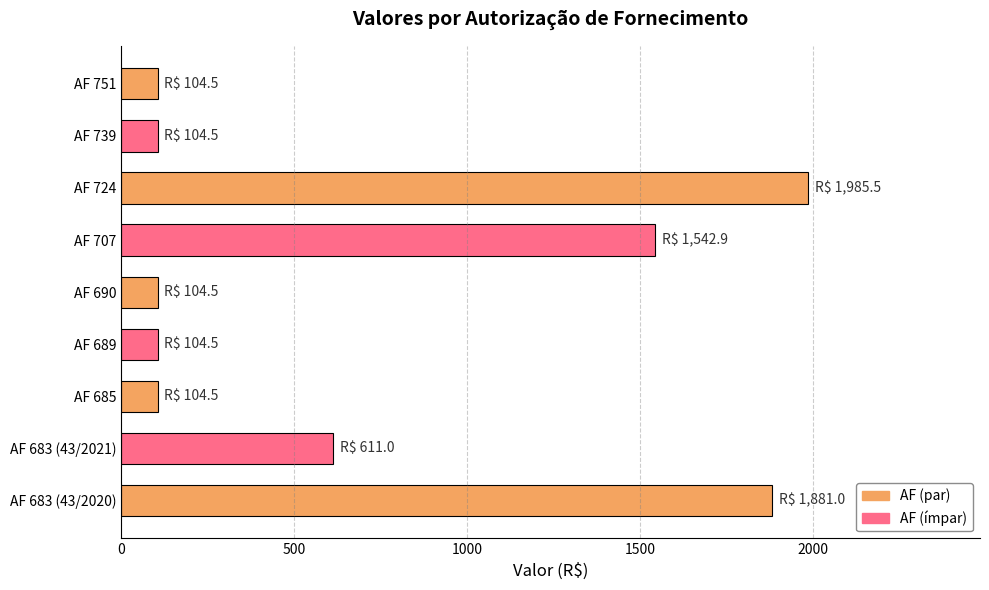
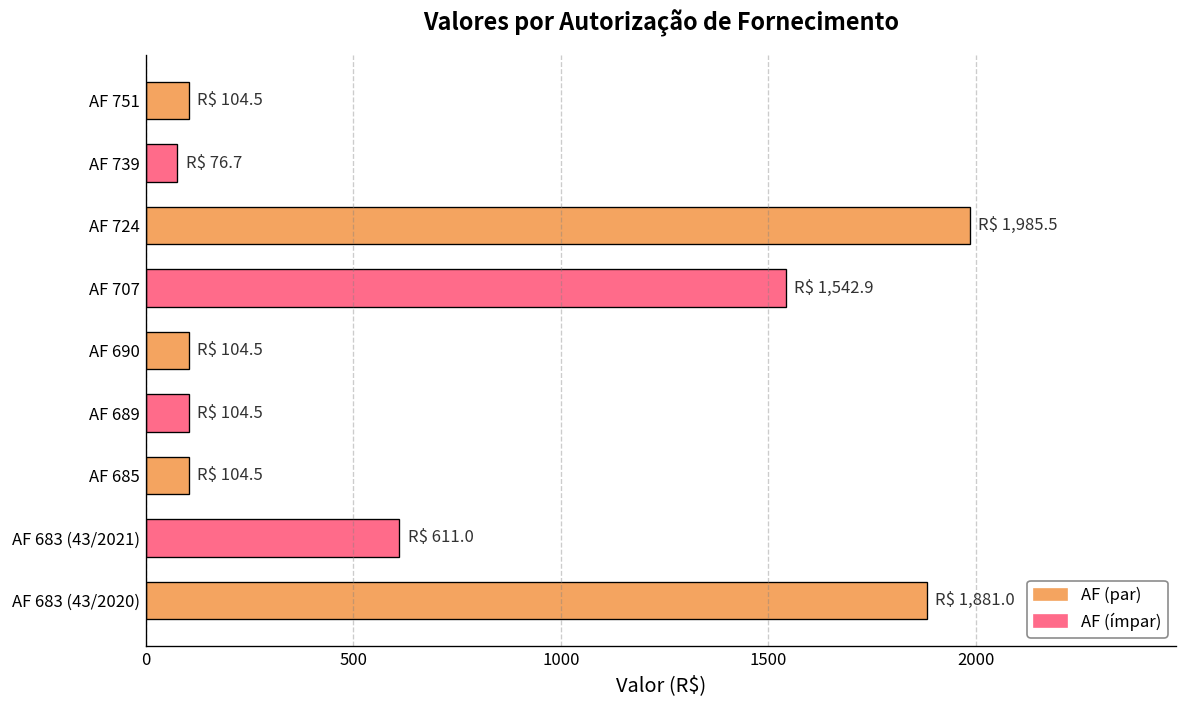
  {
    "AF 751": "104.5",
-   "AF 739": "104.5",
+   "AF 739": "76.7",
    "AF 724": "1,985.5",
    "AF 707": "1,542.9",
    "AF 690": "104.5",
    "AF 689": "104.5",
    "AF 685": "104.5",
    "AF 683 (43/2021)": "611.0",
    "AF 683 (43/2020)": "1,881.0"
  }
